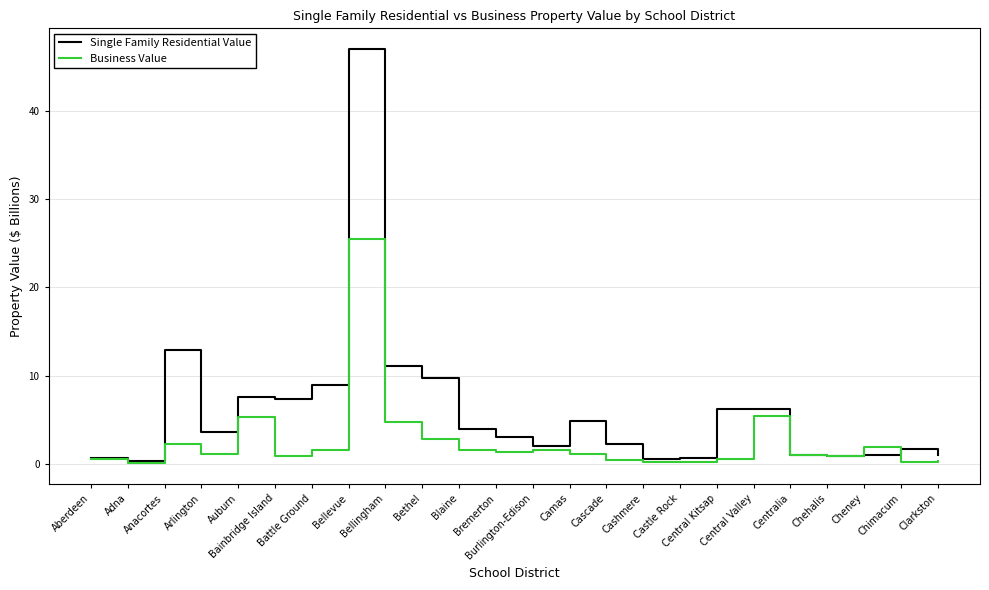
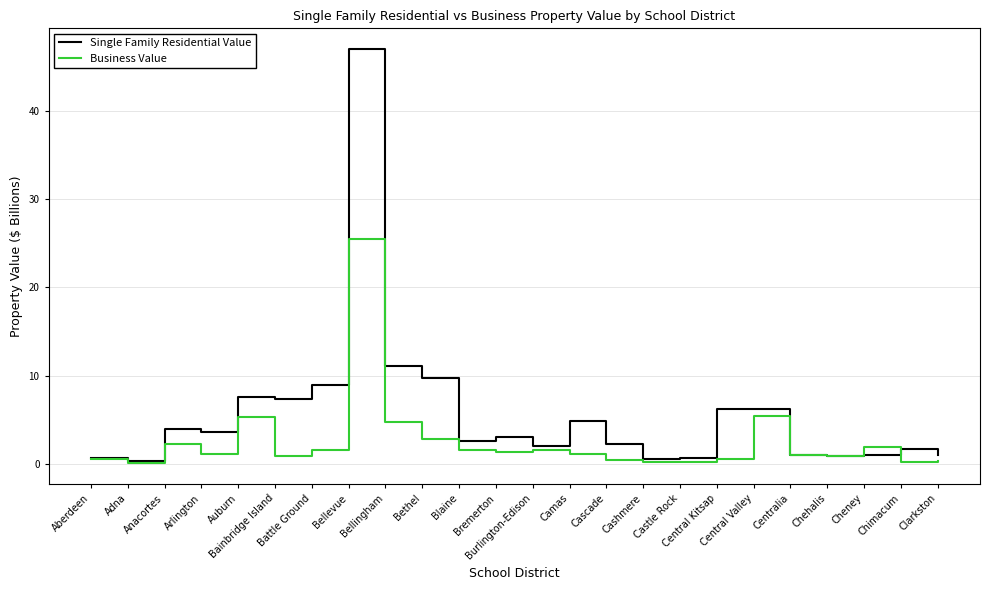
  {
    "Single Family Residential Value": {
-     "Anacortes": 13,
+     "Anacortes": 4,
      "Arlington": 4,
      "Auburn": 8,
      "Bainbridge Island": 7,
      "Battle Ground": 9,
      "Bellevue": 47,
      "Bellingham": 11,
      "Bethel": 10,
-     "Blaine": 4,
+     "Blaine": 3,
      "Bremerton": 3,
      "Burlington-Edison": 2,
      "Camas": 5,
      "Cascade": 2,
      "Cashmere": 1,
      "Castle Rock": 1,
      "Central Kitsap": 6,
      "Central Valley": 6,
      "Cheney": 1,
      "Chimacum": 2,
      "Clarkston": 1
    },
    "Business Value": {
      "Anacortes": 2,
      "Arlington": 1,
      "Auburn": 5,
      "Bainbridge Island": 1,
      "Battle Ground": 2,
      "Bellevue": 25,
      "Bellingham": 5,
      "Bethel": 3,
      "Blaine": 2,
      "Bremerton": 1,
      "Burlington-Edison": 2,
      "Camas": 1,
      "Cascade": 0,
      "Cashmere": 0,
      "Castle Rock": 0,
      "Central Kitsap": 1,
      "Central Valley": 5,
      "Cheney": 2,
      "Chimacum": 0,
      "Clarkston": 0
    }
  }
